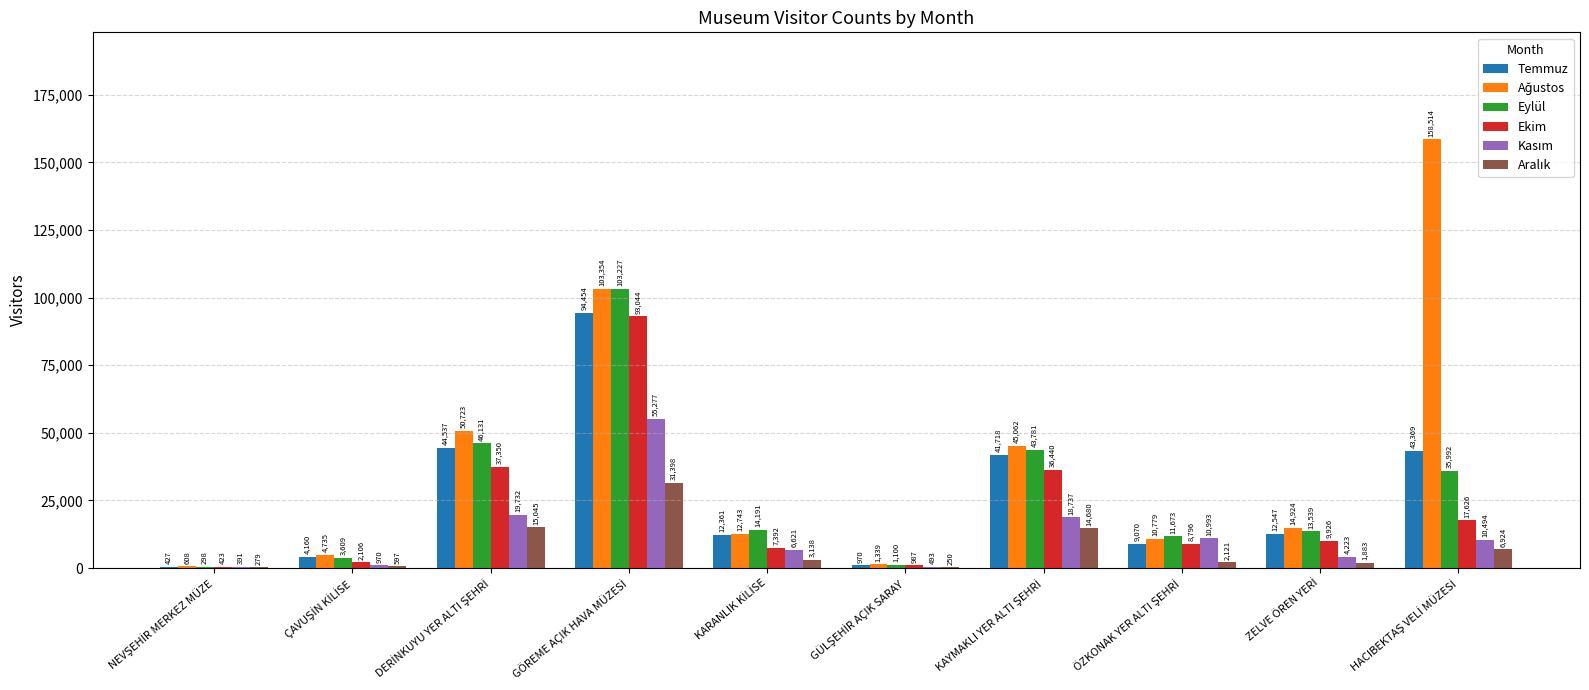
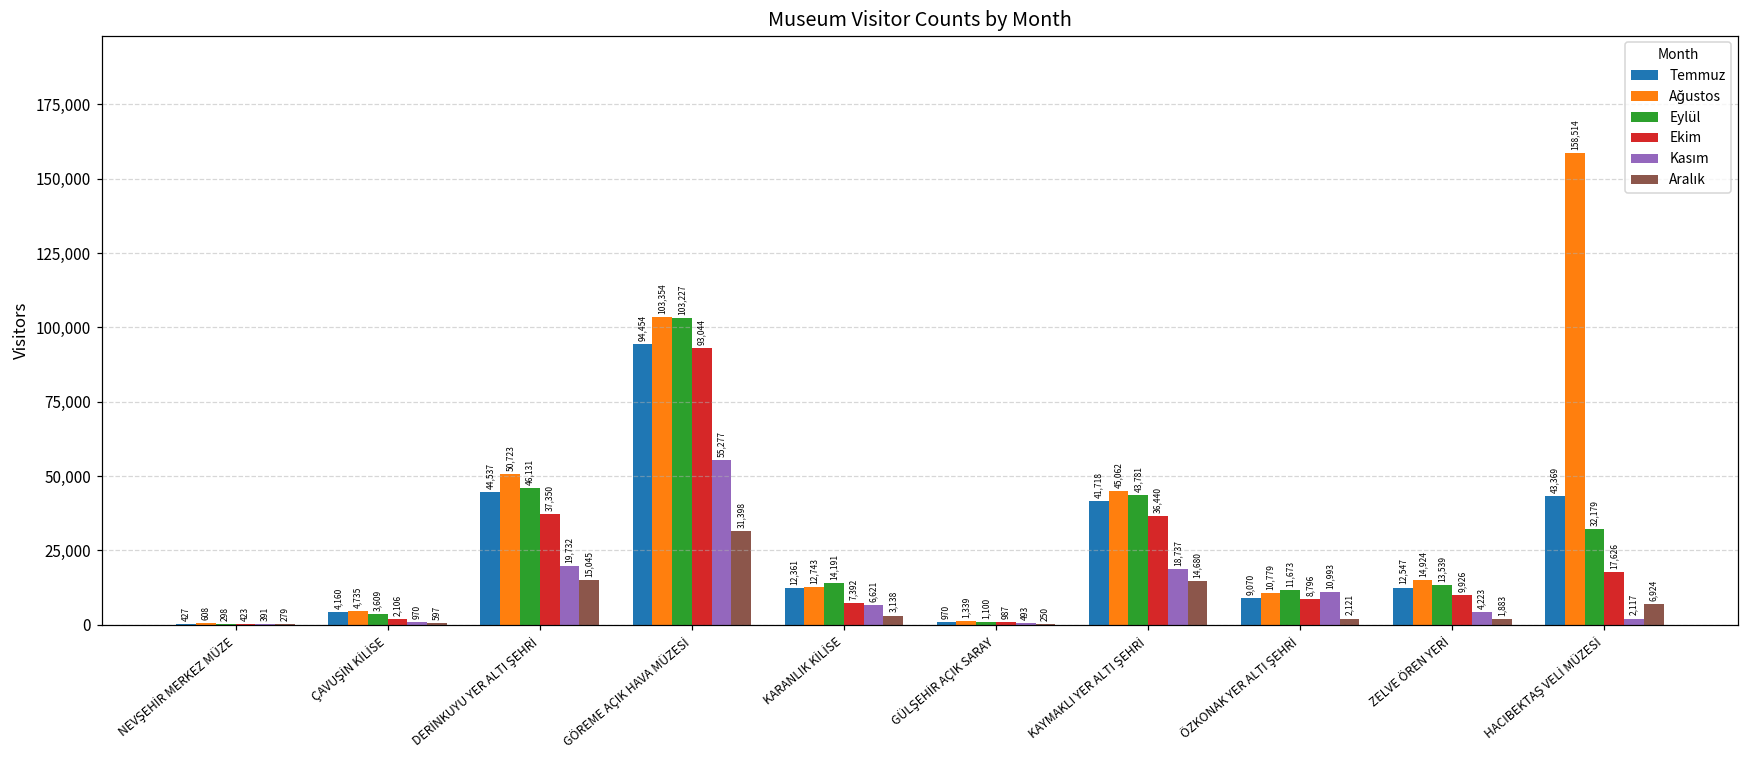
  {
    "Temmuz": {
      "NEVŞEHİR MERKEZ MÜZE": "427",
      "ÇAVUŞİN KİLİSE": "4,160",
      "DERİNKUYU YER ALTI ŞEHRİ": "44,537",
      "GÖREME AÇIK HAVA MÜZESİ": "94,454",
      "KARANLIK KİLİSE": "12,361",
      "GÜLŞEHİR AÇIK SARAY": "970",
      "KAYMAKLI YER ALTI ŞEHRİ": "41,718",
      "ÖZKONAK YER ALTI ŞEHRİ": "9,070",
      "ZELVE ÖREN YERİ": "12,547",
      "HACIBEKTAŞ VELİ MÜZESİ": "43,369"
    },
    "Ağustos": {
      "NEVŞEHİR MERKEZ MÜZE": "608",
      "ÇAVUŞİN KİLİSE": "4,735",
      "DERİNKUYU YER ALTI ŞEHRİ": "50,723",
      "GÖREME AÇIK HAVA MÜZESİ": "103,354",
      "KARANLIK KİLİSE": "12,743",
      "GÜLŞEHİR AÇIK SARAY": "1,339",
      "KAYMAKLI YER ALTI ŞEHRİ": "45,062",
      "ÖZKONAK YER ALTI ŞEHRİ": "10,779",
      "ZELVE ÖREN YERİ": "14,924",
      "HACIBEKTAŞ VELİ MÜZESİ": "158,514"
    },
    "Eylül": {
      "NEVŞEHİR MERKEZ MÜZE": "298",
      "ÇAVUŞİN KİLİSE": "3,609",
      "DERİNKUYU YER ALTI ŞEHRİ": "46,131",
      "GÖREME AÇIK HAVA MÜZESİ": "103,227",
      "KARANLIK KİLİSE": "14,191",
      "GÜLŞEHİR AÇIK SARAY": "1,100",
      "KAYMAKLI YER ALTI ŞEHRİ": "43,781",
      "ÖZKONAK YER ALTI ŞEHRİ": "11,673",
      "ZELVE ÖREN YERİ": "13,539",
-     "HACIBEKTAŞ VELİ MÜZESİ": "35,992"
+     "HACIBEKTAŞ VELİ MÜZESİ": "32,179"
    },
    "Ekim": {
      "NEVŞEHİR MERKEZ MÜZE": "423",
      "ÇAVUŞİN KİLİSE": "2,106",
      "DERİNKUYU YER ALTI ŞEHRİ": "37,350",
      "GÖREME AÇIK HAVA MÜZESİ": "93,044",
      "KARANLIK KİLİSE": "7,392",
      "GÜLŞEHİR AÇIK SARAY": "987",
      "KAYMAKLI YER ALTI ŞEHRİ": "36,440",
      "ÖZKONAK YER ALTI ŞEHRİ": "8,796",
      "ZELVE ÖREN YERİ": "9,926",
      "HACIBEKTAŞ VELİ MÜZESİ": "17,626"
    },
    "Kasım": {
      "NEVŞEHİR MERKEZ MÜZE": "391",
      "ÇAVUŞİN KİLİSE": "970",
      "DERİNKUYU YER ALTI ŞEHRİ": "19,732",
      "GÖREME AÇIK HAVA MÜZESİ": "55,277",
      "KARANLIK KİLİSE": "6,621",
      "GÜLŞEHİR AÇIK SARAY": "493",
      "KAYMAKLI YER ALTI ŞEHRİ": "18,737",
      "ÖZKONAK YER ALTI ŞEHRİ": "10,993",
      "ZELVE ÖREN YERİ": "4,223",
-     "HACIBEKTAŞ VELİ MÜZESİ": "10,494"
+     "HACIBEKTAŞ VELİ MÜZESİ": "2,117"
    },
    "Aralık": {
      "NEVŞEHİR MERKEZ MÜZE": "279",
      "ÇAVUŞİN KİLİSE": "597",
      "DERİNKUYU YER ALTI ŞEHRİ": "15,045",
      "GÖREME AÇIK HAVA MÜZESİ": "31,398",
      "KARANLIK KİLİSE": "3,138",
      "GÜLŞEHİR AÇIK SARAY": "250",
      "KAYMAKLI YER ALTI ŞEHRİ": "14,680",
      "ÖZKONAK YER ALTI ŞEHRİ": "2,121",
      "ZELVE ÖREN YERİ": "1,883",
      "HACIBEKTAŞ VELİ MÜZESİ": "6,924"
    }
  }
